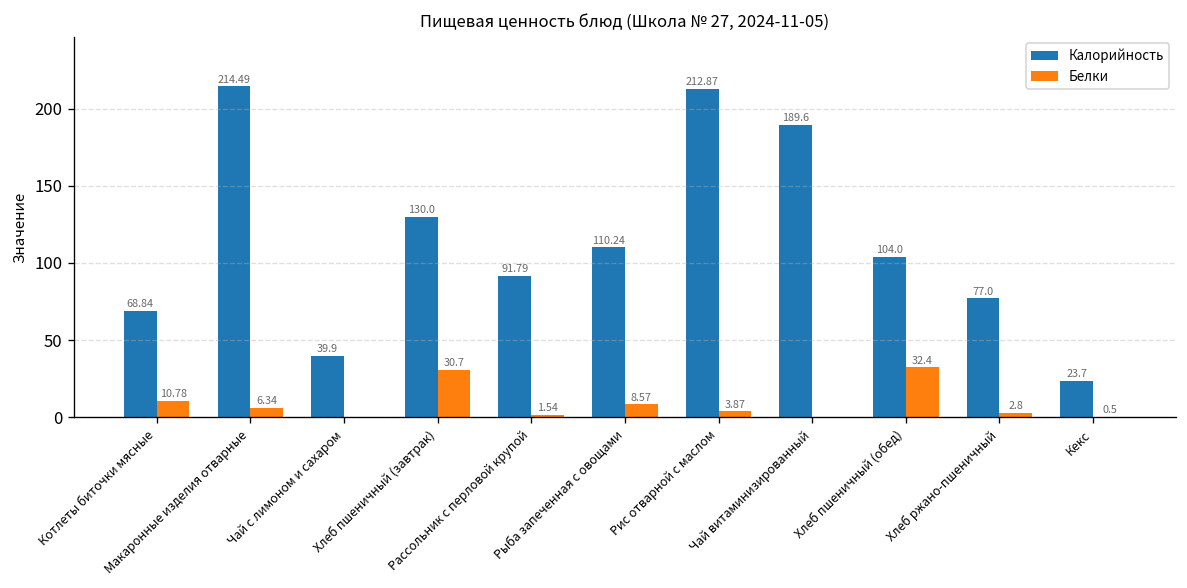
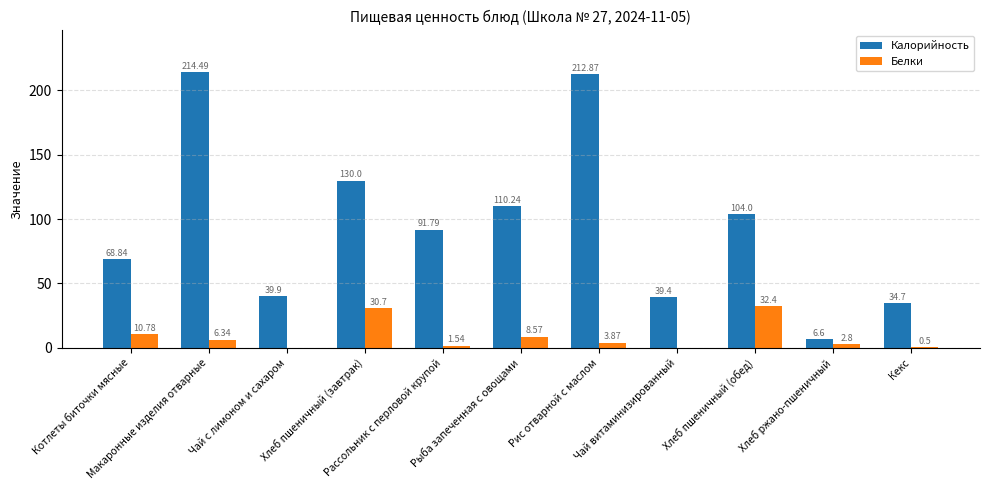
  {
    "Калорийность": {
      "Котлеты биточки мясные": 68.84,
      "Макаронные изделия отварные": 214.49,
      "Чай с лимоном и сахаром": 39.9,
      "Хлеб пшеничный (завтрак)": 130.0,
      "Рассольник с перловой крупой": 91.79,
      "Рыба запеченная с овощами": 110.24,
      "Рис отварной с маслом": 212.87,
-     "Чай витаминизированный": 189.6,
+     "Чай витаминизированный": 39.4,
      "Хлеб пшеничный (обед)": 104.0,
-     "Хлеб ржано-пшеничный": 77.0,
-     "Кекс": 23.7
+     "Хлеб ржано-пшеничный": 6.6,
+     "Кекс": 34.7
    },
    "Белки": {
      "Котлеты биточки мясные": 10.78,
      "Макаронные изделия отварные": 6.34,
      "Хлеб пшеничный (завтрак)": 30.7,
      "Рассольник с перловой крупой": 1.54,
      "Рыба запеченная с овощами": 8.57,
      "Рис отварной с маслом": 3.87,
      "Хлеб пшеничный (обед)": 32.4,
      "Хлеб ржано-пшеничный": 2.8,
      "Кекс": 0.5
    }
  }
